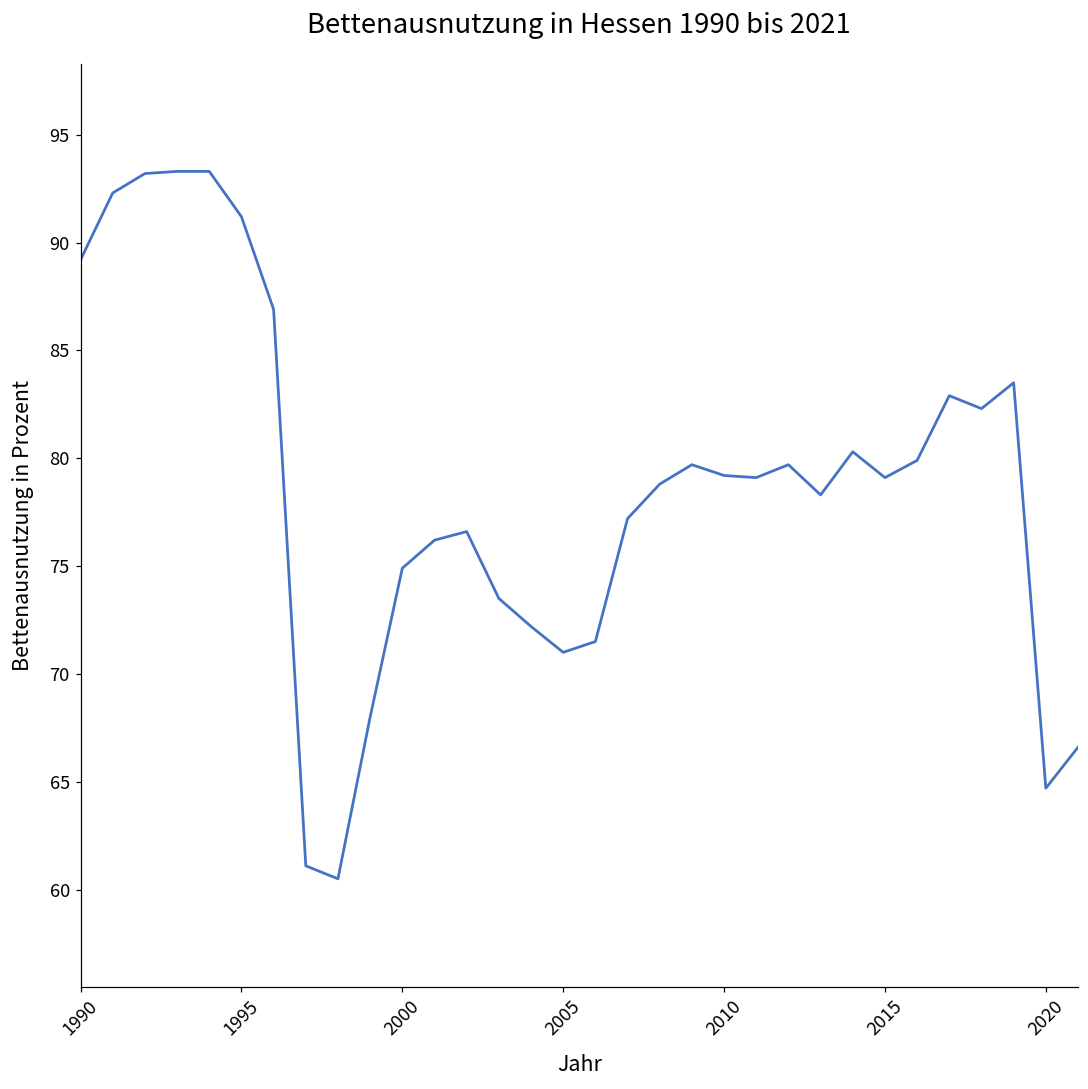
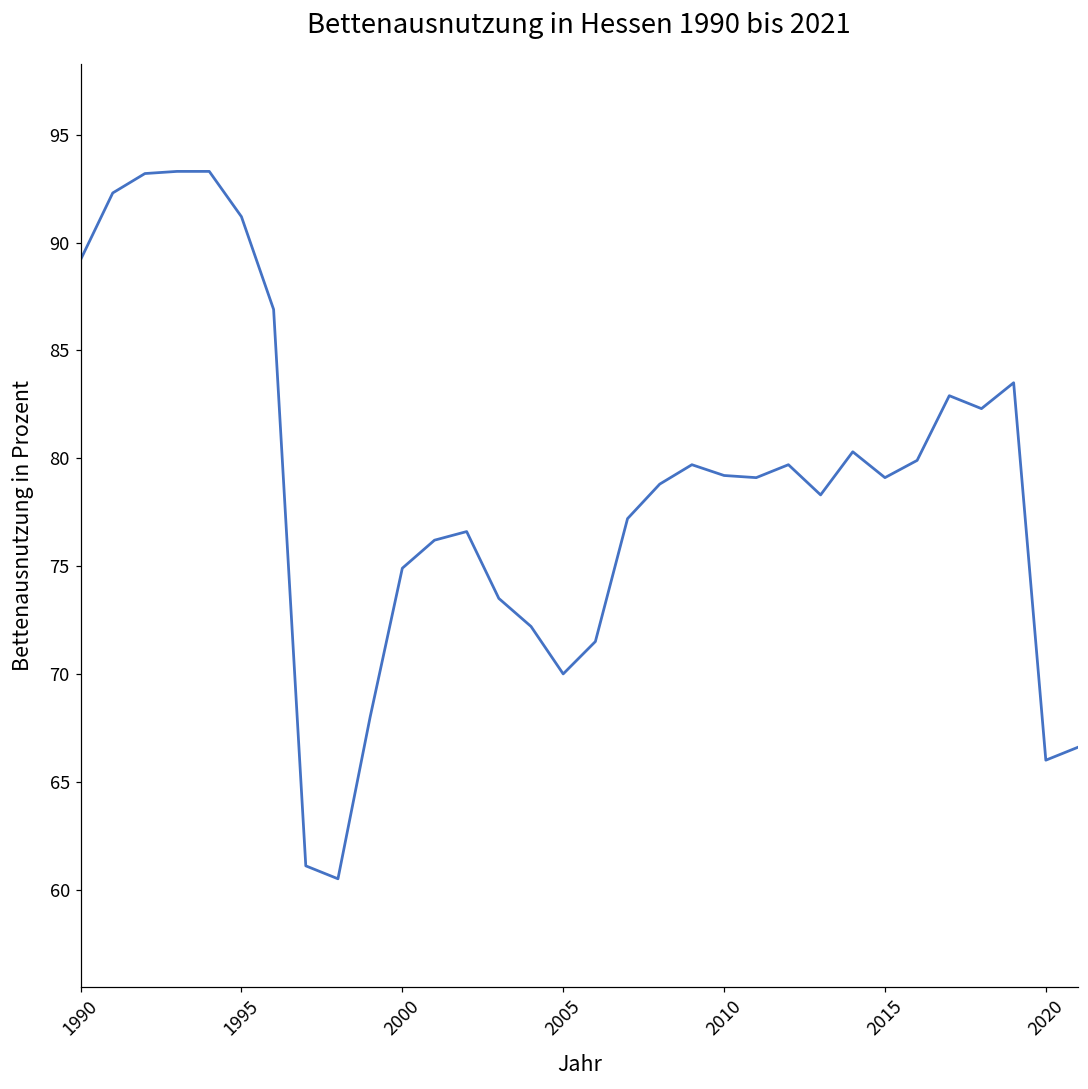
  {
    "1990": 89.2,
    "1995": 91.2,
    "2000": 74.9,
-   "2005": 71,
+   "2005": 70,
    "2010": 79.2,
    "2015": 79.1,
-   "2020": 64.7
+   "2020": 66.0
  }
